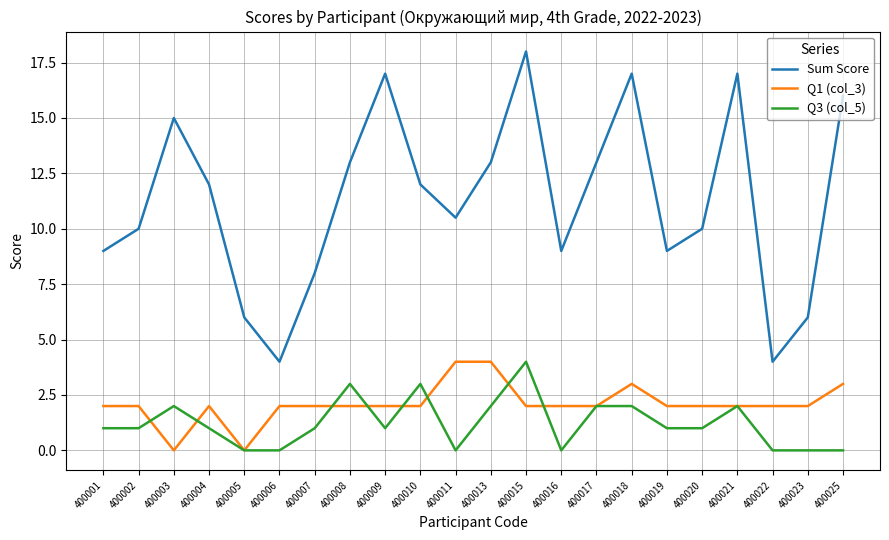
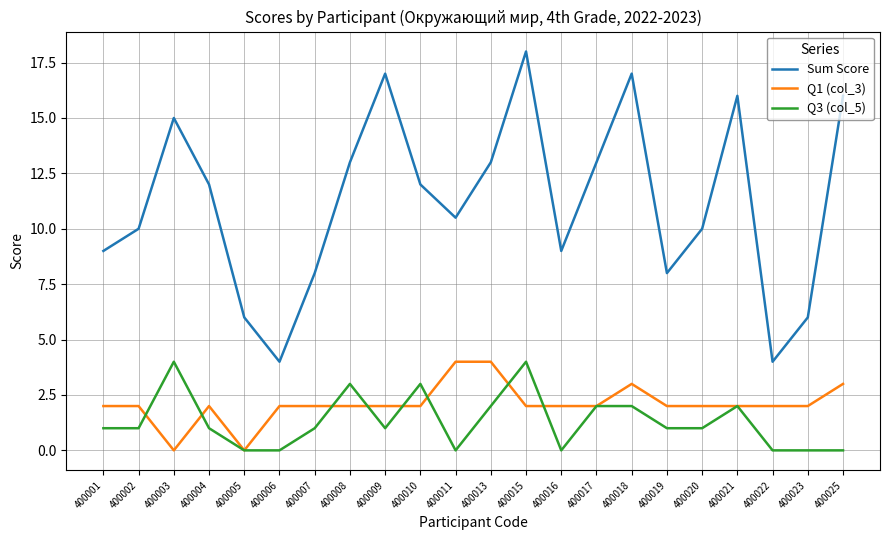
  {
    "Sum Score": {
      "400001": 9,
      "400002": 10,
      "400003": 15,
      "400004": 12,
      "400005": 6,
      "400006": 4,
      "400007": 8,
      "400008": 13,
      "400009": 17,
      "400010": 12,
      "400011": 10.5,
      "400013": 13,
      "400015": 18,
      "400016": 9,
      "400017": 13,
      "400018": 17,
-     "400019": 9,
+     "400019": 8,
      "400020": 10,
-     "400021": 17,
+     "400021": 16,
      "400022": 4,
      "400023": 6
    },
    "Q1 (col_3)": {
      "400001": 2,
      "400002": 2,
      "400003": 0,
      "400004": 2,
      "400006": 2,
      "400007": 2,
      "400008": 2,
      "400009": 2,
      "400010": 2,
      "400011": 4,
      "400013": 4,
      "400015": 2,
      "400016": 2,
      "400018": 3,
      "400019": 2,
      "400020": 2,
      "400022": 2,
      "400023": 2,
      "400025": 3
    },
    "Q3 (col_5)": {
      "400001": 1,
      "400002": 1,
-     "400003": 2,
+     "400003": 4,
      "400004": 1,
      "400006": 0,
      "400007": 1,
      "400008": 3,
      "400009": 1,
      "400010": 3,
      "400011": 0,
      "400013": 2,
      "400015": 4,
      "400016": 0,
      "400018": 2,
      "400019": 1,
      "400020": 1,
      "400022": 0,
      "400023": 0,
      "400025": 0
    }
  }
